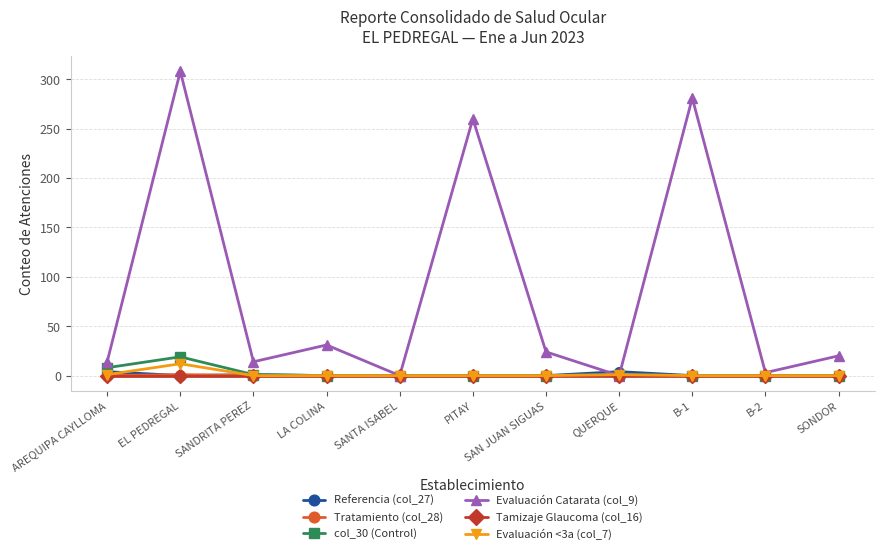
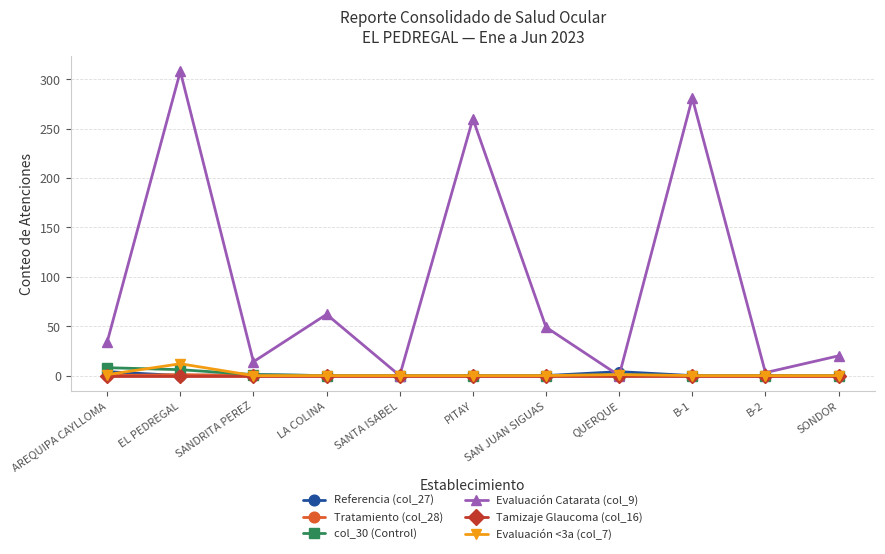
  {
    "Referencia (col_27)": {
      "AREQUIPA CAYLLOMA": 0,
      "QUERQUE": 0
    },
    "col_30 (Control)": {
      "AREQUIPA CAYLLOMA": 10,
-     "EL PEDREGAL": 20
+     "EL PEDREGAL": 10
    },
    "Evaluación Catarata (col_9)": {
-     "AREQUIPA CAYLLOMA": 10,
+     "AREQUIPA CAYLLOMA": 30,
      "EL PEDREGAL": 310,
      "SANDRITA PEREZ": 10,
-     "LA COLINA": 30,
+     "LA COLINA": 60,
      "PITAY": 260,
-     "SAN JUAN SIGUAS": 20,
+     "SAN JUAN SIGUAS": 50,
      "B-1": 280,
      "B-2": 0,
      "SONDOR": 20
    },
    "Evaluación <3a (col_7)": {
      "EL PEDREGAL": 10
    }
  }
